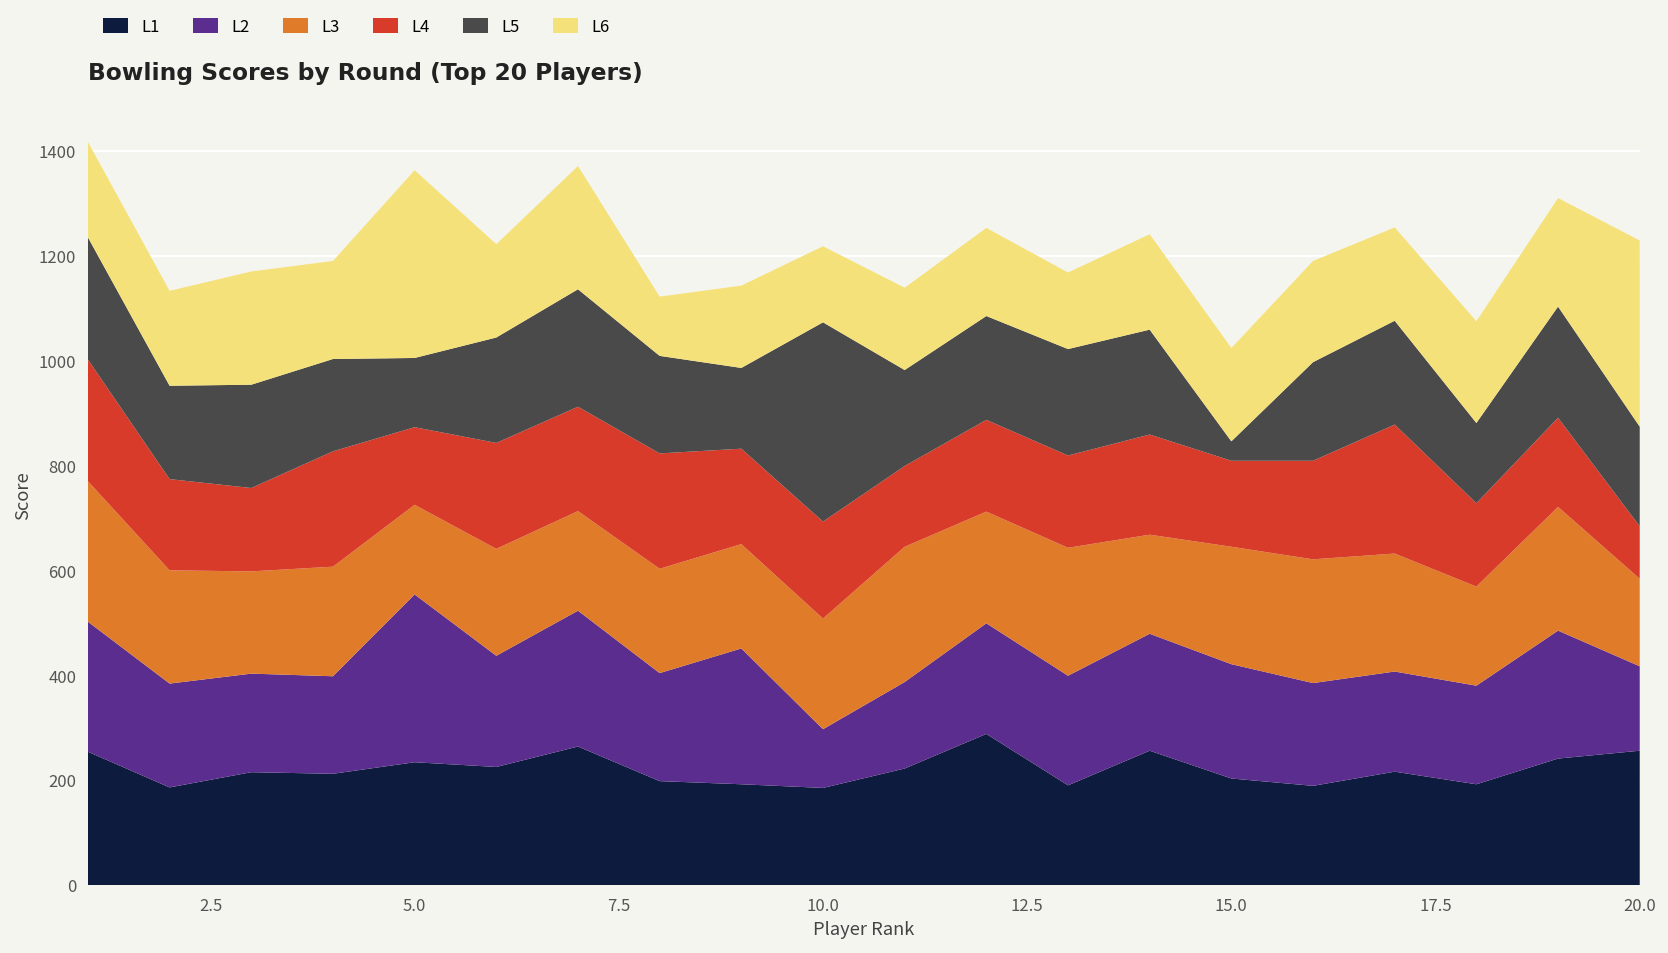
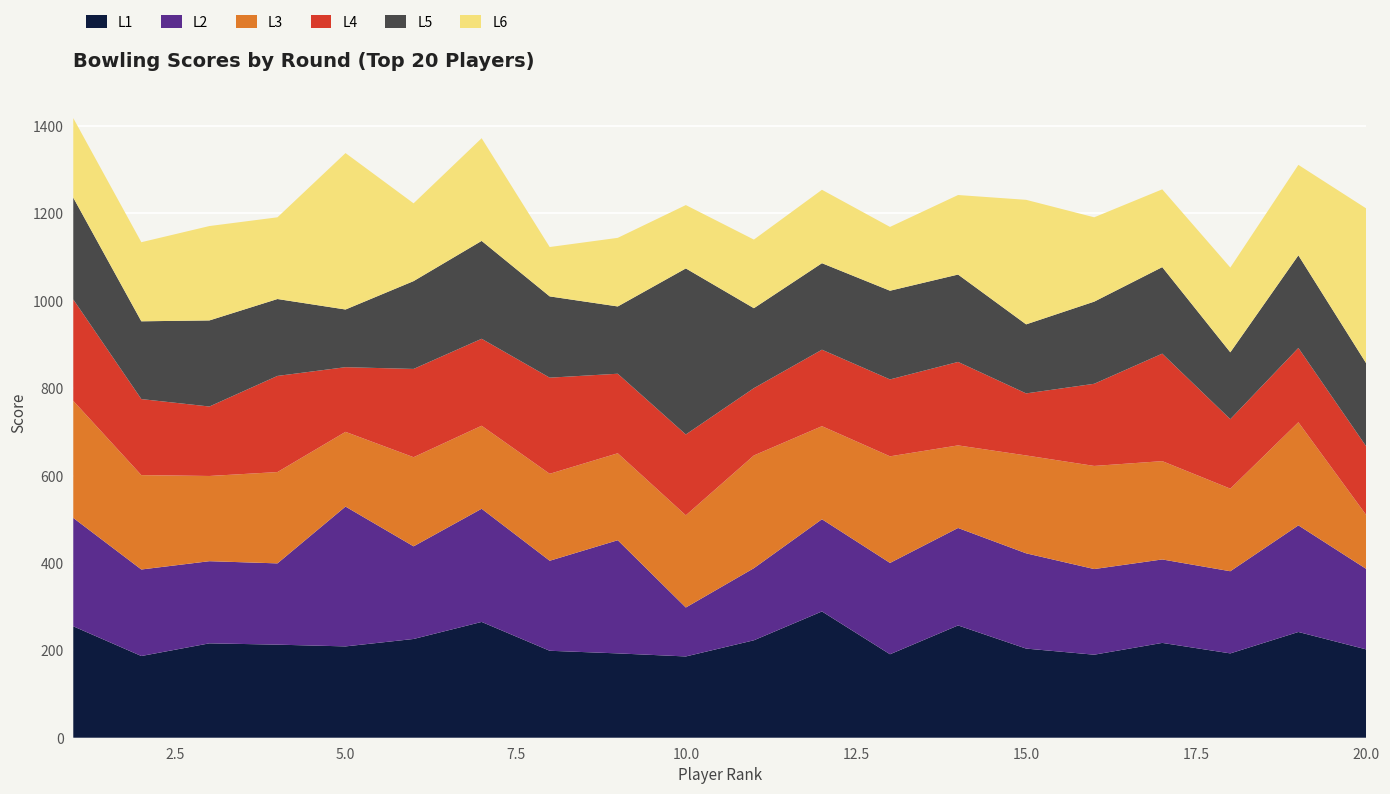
  {
    "L1": {
-     "5.0": 240,
-     "20.0": 260
+     "5.0": 210,
+     "20.0": 200
    },
    "L2": {
-     "20.0": 160
+     "20.0": 180
    },
    "L3": {
-     "20.0": 170
+     "20.0": 120
    },
    "L4": {
-     "15.0": 160,
-     "20.0": 100
+     "15.0": 140,
+     "20.0": 160
    },
    "L5": {
-     "15.0": 40
+     "15.0": 160
    },
    "L6": {
      "5.0": 360,
      "10.0": 150,
-     "15.0": 180,
+     "15.0": 290,
      "20.0": 360
    }
  }
